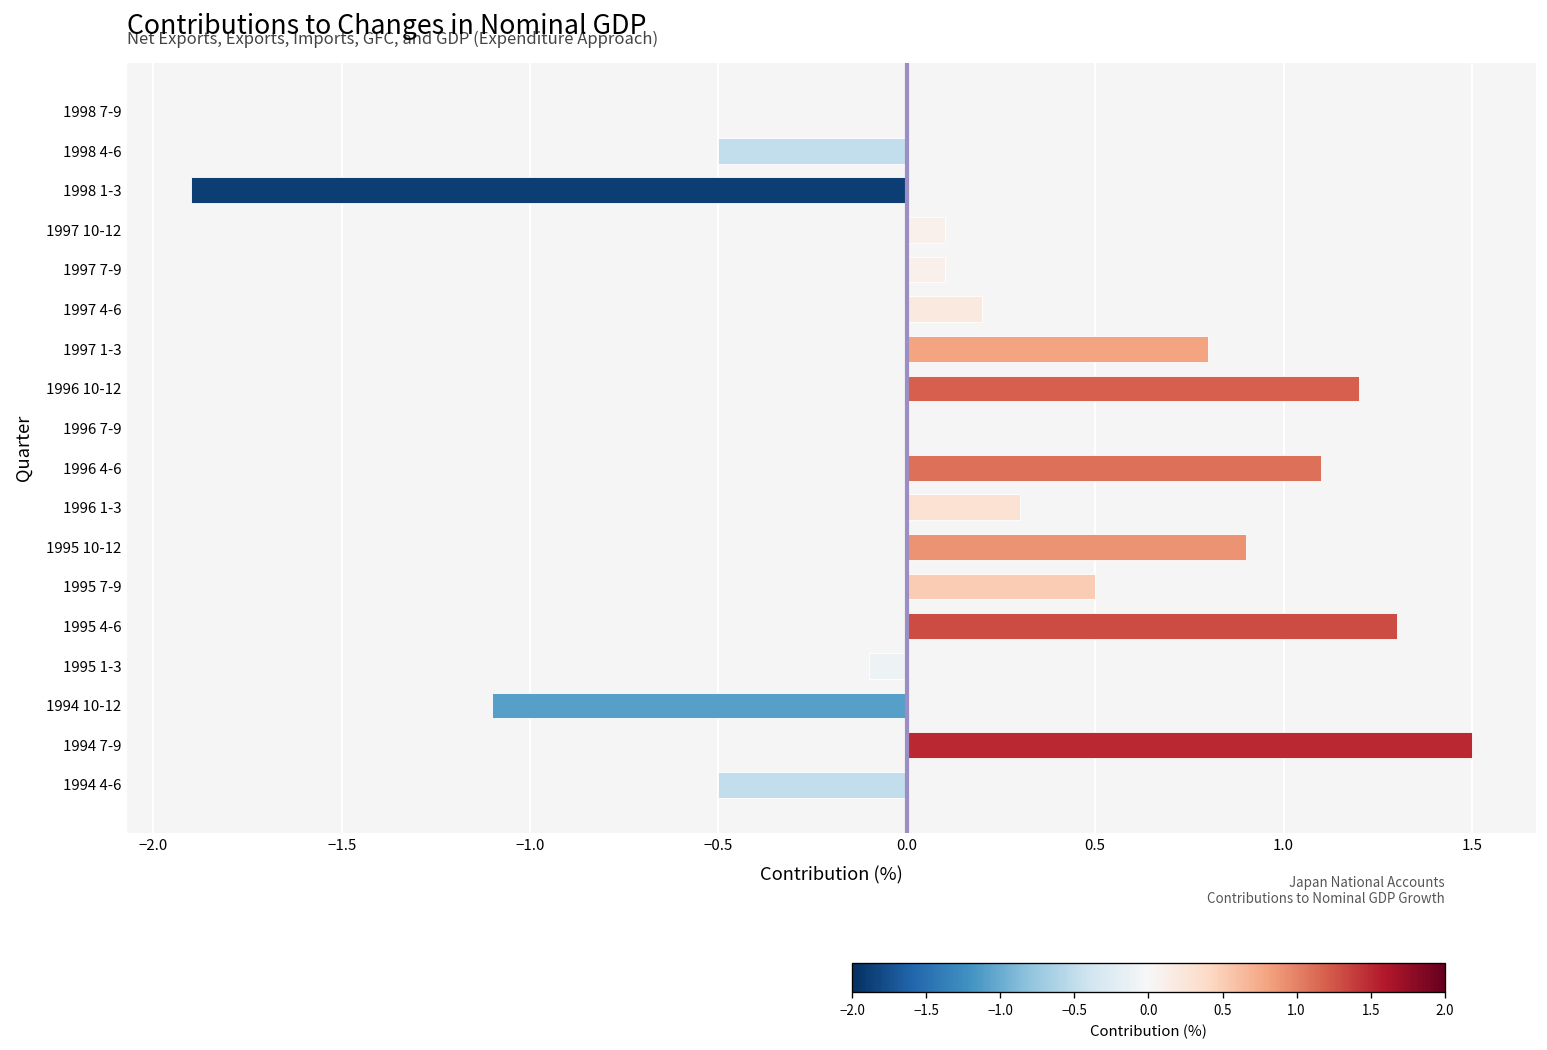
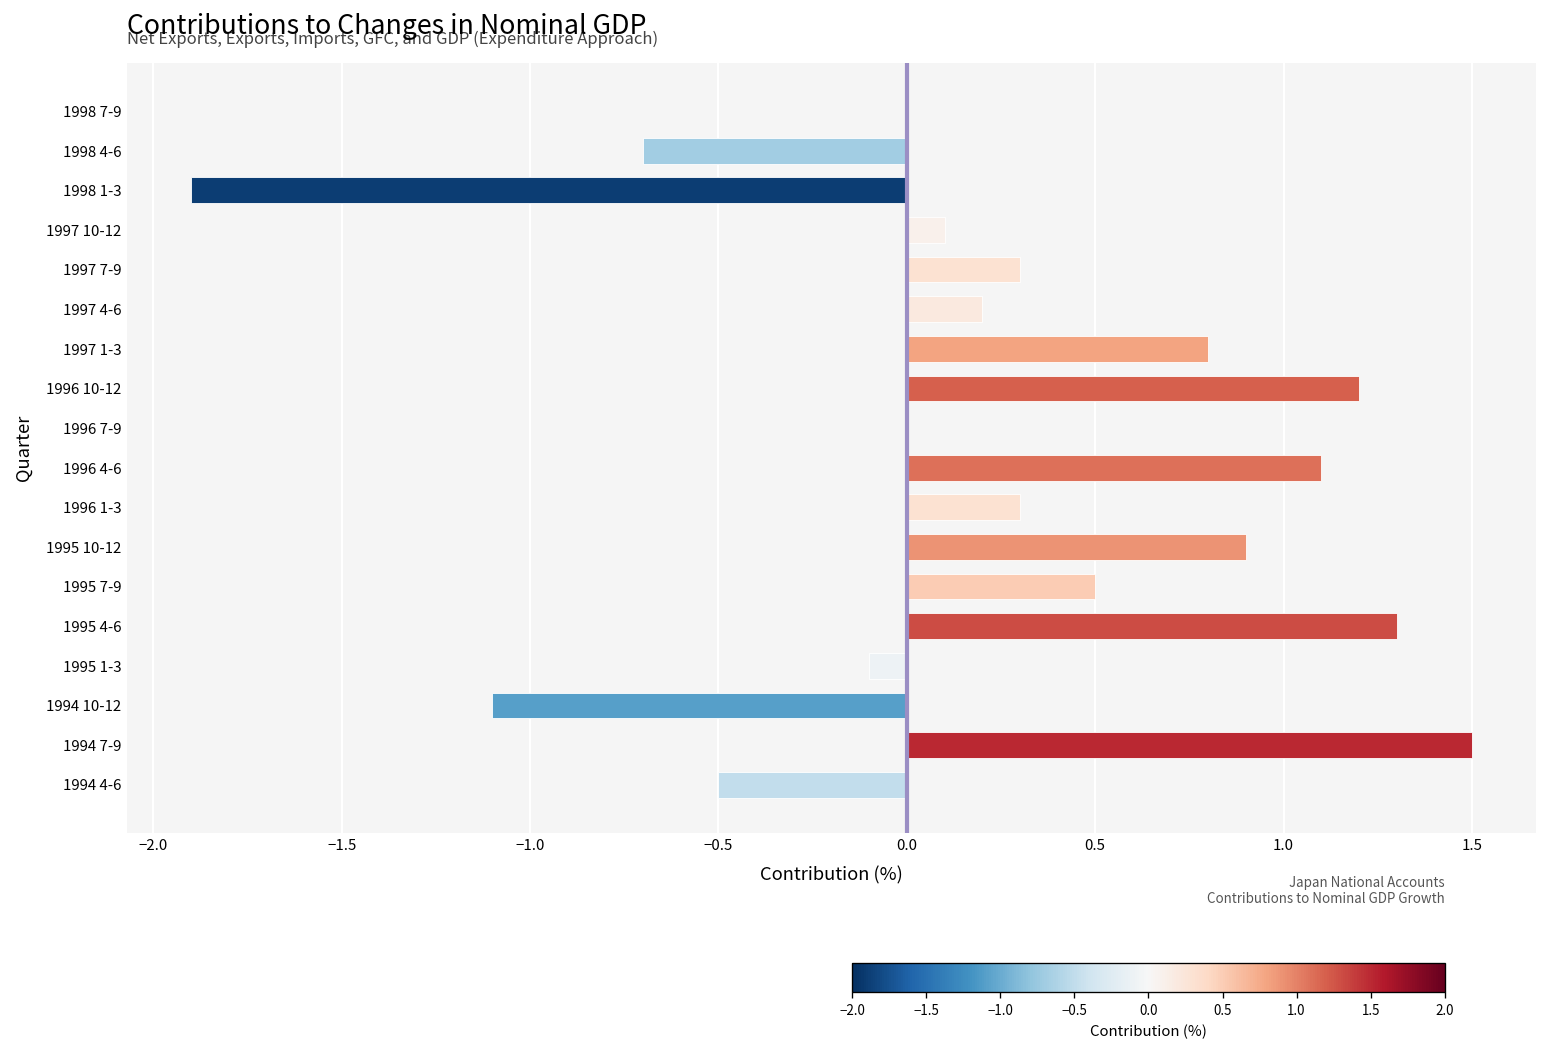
  {
    "1998 7-9": 0.0,
-   "1998 4-6": -0.5,
+   "1998 4-6": -0.7,
    "1998 1-3": -1.9,
    "1997 10-12": 0.1,
-   "1997 7-9": 0.1,
+   "1997 7-9": 0.3,
    "1997 4-6": 0.2,
    "1997 1-3": 0.8,
    "1996 10-12": 1.2,
    "1996 7-9": 0.0,
    "1996 4-6": 1.1,
    "1996 1-3": 0.3,
    "1995 10-12": 0.9,
    "1995 7-9": 0.5,
    "1995 4-6": 1.3,
    "1995 1-3": -0.1,
    "1994 10-12": -1.1,
    "1994 7-9": 1.5,
    "1994 4-6": -0.5
  }
